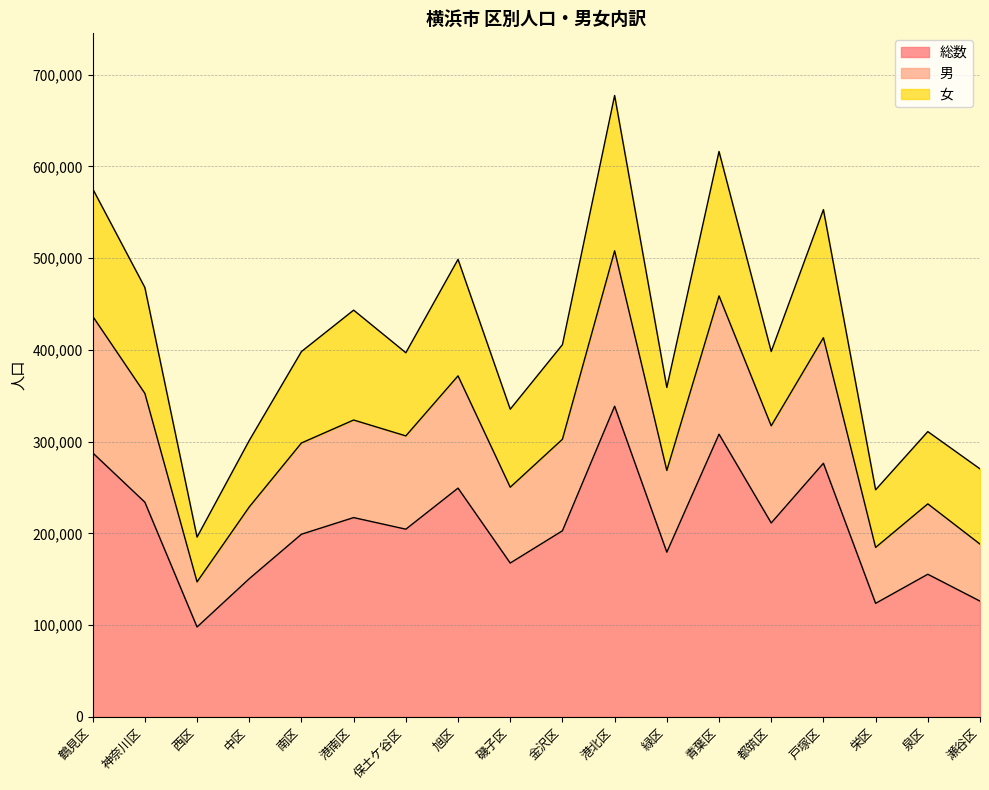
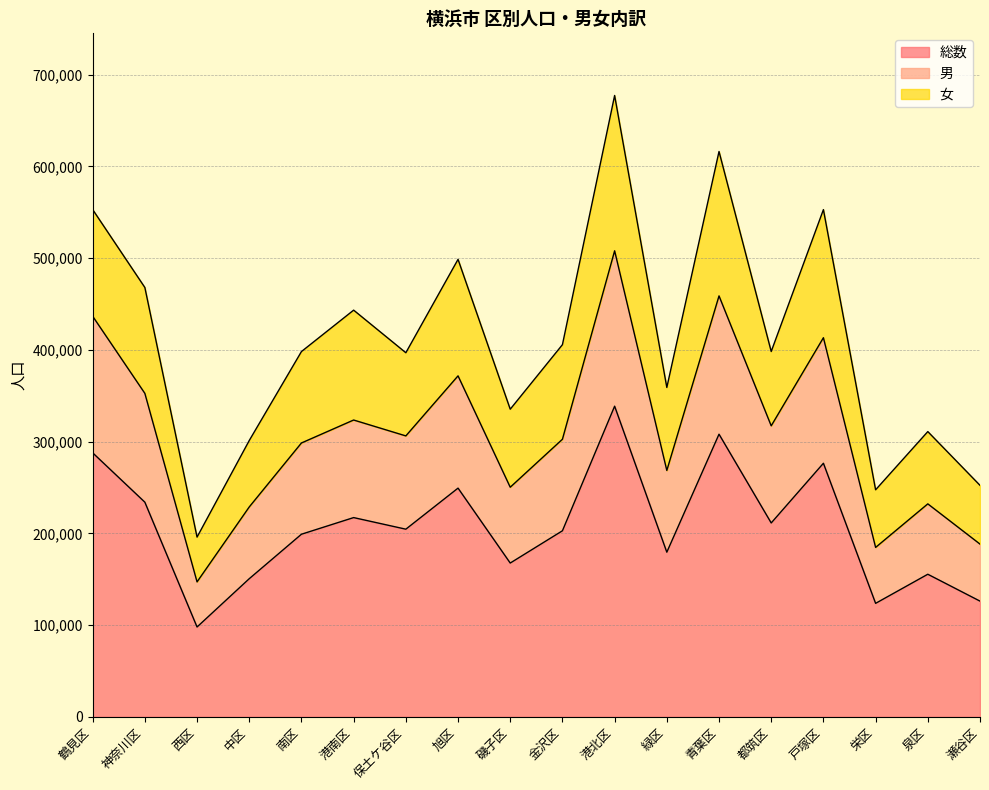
  {
    "女": {
-     "鶴見区": "140,000",
+     "鶴見区": "120,000",
      "神奈川区": "120,000",
      "西区": "50,000",
      "中区": "70,000",
      "南区": "100,000",
      "港南区": "120,000",
      "保土ケ谷区": "90,000",
      "旭区": "130,000",
      "磯子区": "90,000",
      "金沢区": "100,000",
      "港北区": "170,000",
      "緑区": "90,000",
      "青葉区": "160,000",
      "都筑区": "80,000",
      "戸塚区": "140,000",
      "栄区": "60,000",
      "泉区": "80,000",
-     "瀬谷区": "80,000"
+     "瀬谷区": "60,000"
    }
  }
